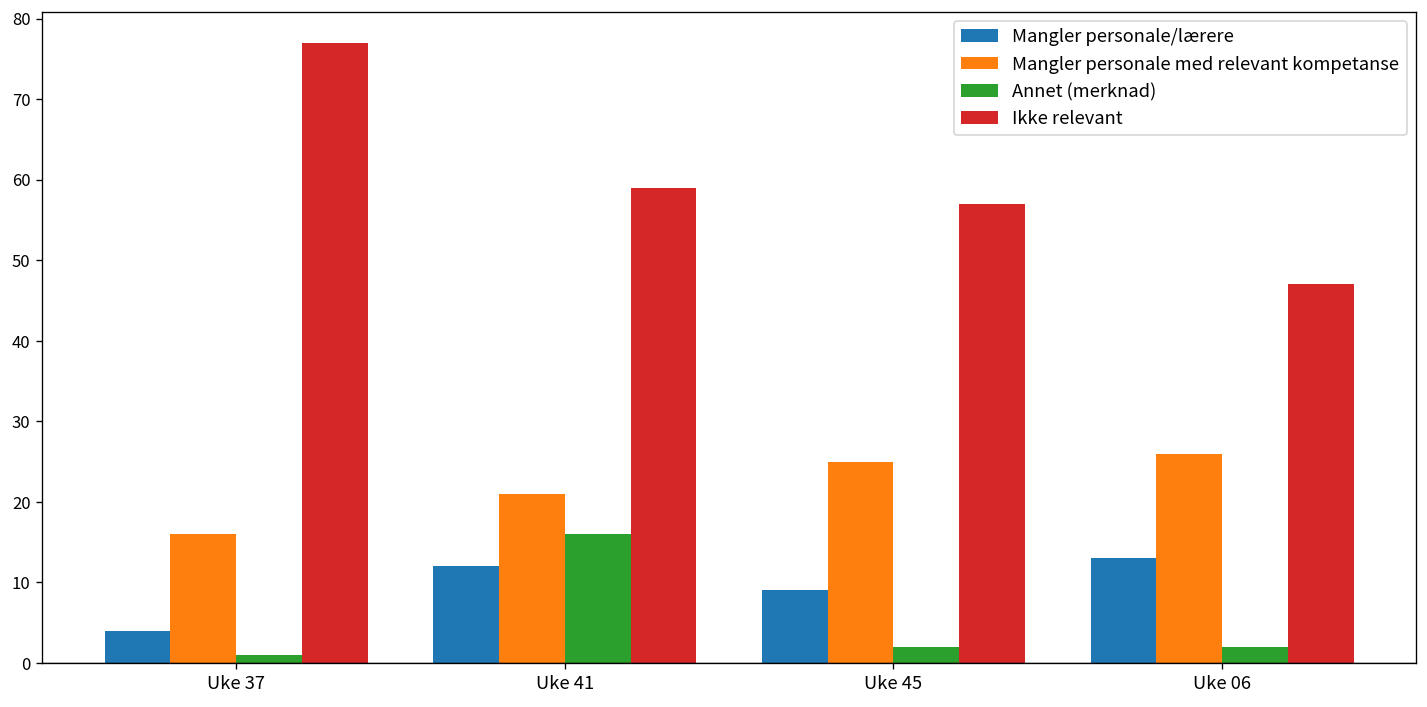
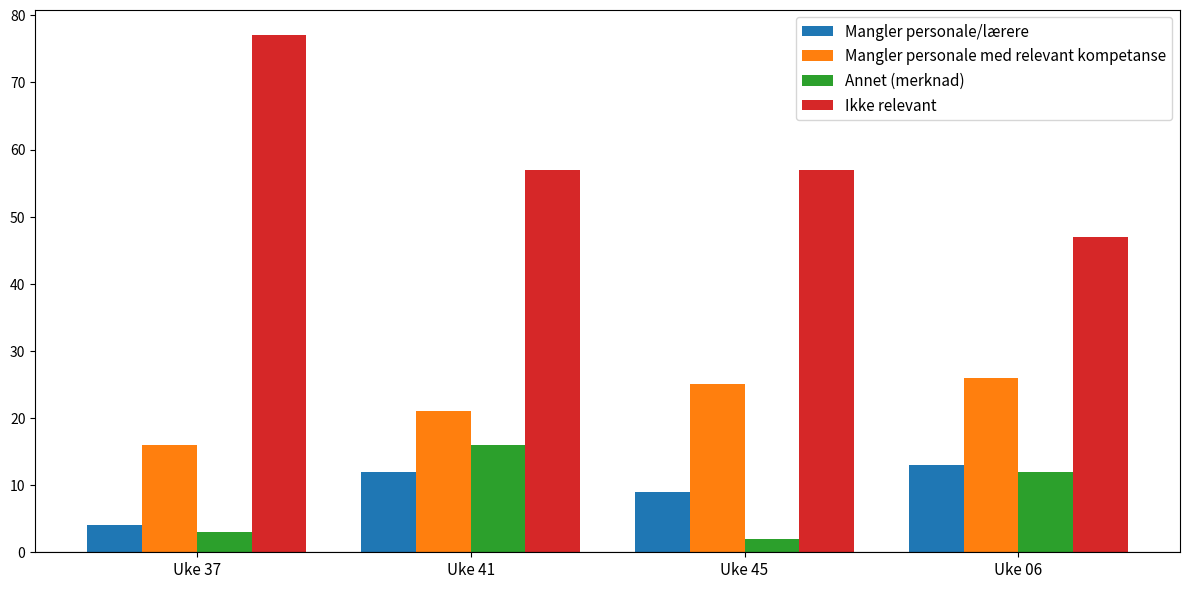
  {
    "Mangler personale/lærere": {
      "Uke 37": 4,
      "Uke 41": 12,
      "Uke 45": 9,
      "Uke 06": 13
    },
    "Mangler personale med relevant kompetanse": {
      "Uke 37": 16,
      "Uke 41": 21,
      "Uke 45": 25,
      "Uke 06": 26
    },
    "Annet (merknad)": {
-     "Uke 37": 1,
+     "Uke 37": 3,
      "Uke 41": 16,
      "Uke 45": 2,
-     "Uke 06": 2
+     "Uke 06": 12
    },
    "Ikke relevant": {
      "Uke 37": 77,
-     "Uke 41": 59,
+     "Uke 41": 57,
      "Uke 45": 57,
      "Uke 06": 47
    }
  }
